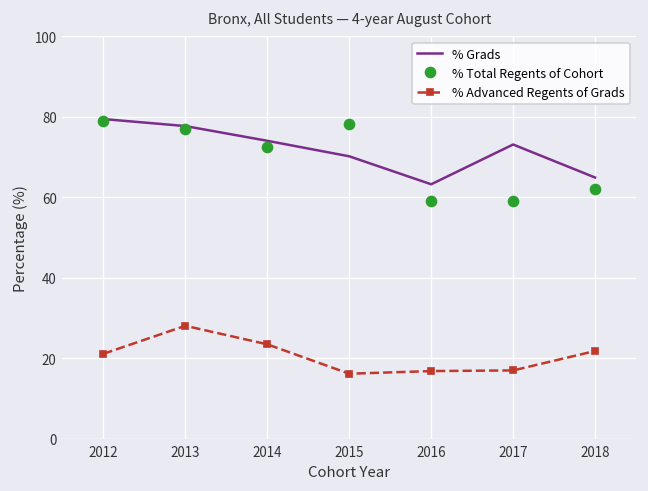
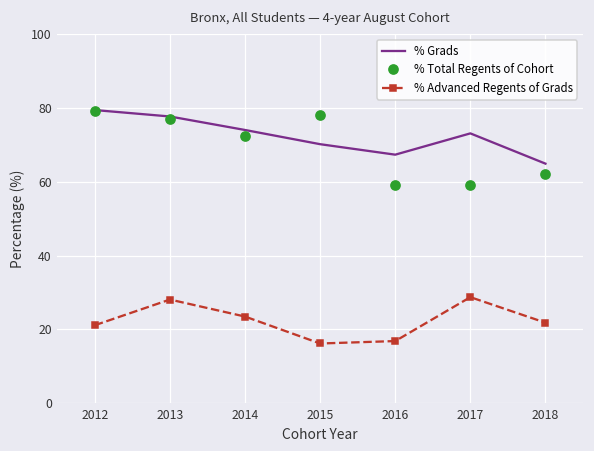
  {
    "% Grads": {
      "2014": 74,
      "2015": 70,
-     "2016": 63,
+     "2016": 67,
      "2017": 73,
      "2018": 65
    },
    "% Total Regents of Cohort": {
      "2014": 73,
      "2015": 78,
      "2016": 59,
      "2017": 59,
      "2018": 62
    },
    "% Advanced Regents of Grads": {
      "2012": 21,
      "2013": 28,
      "2014": 23,
      "2015": 16,
      "2016": 17,
-     "2017": 17,
+     "2017": 29,
      "2018": 22
    }
  }
